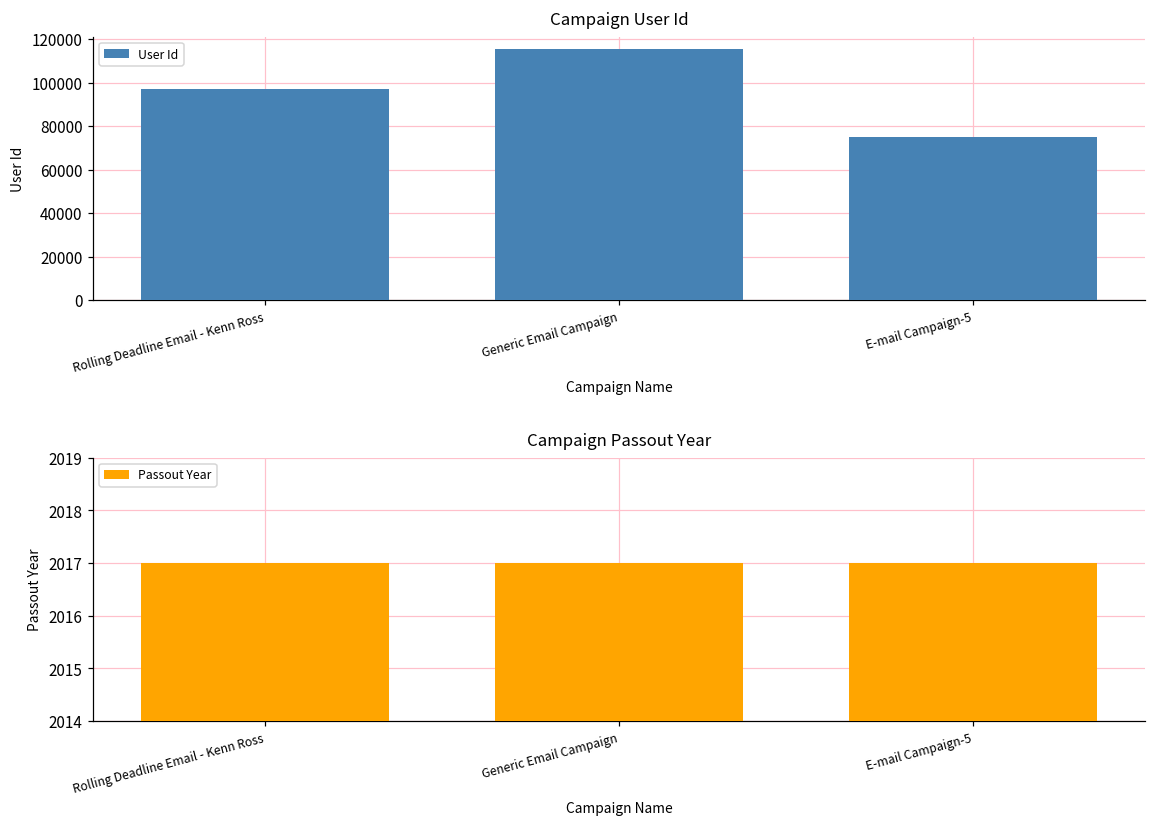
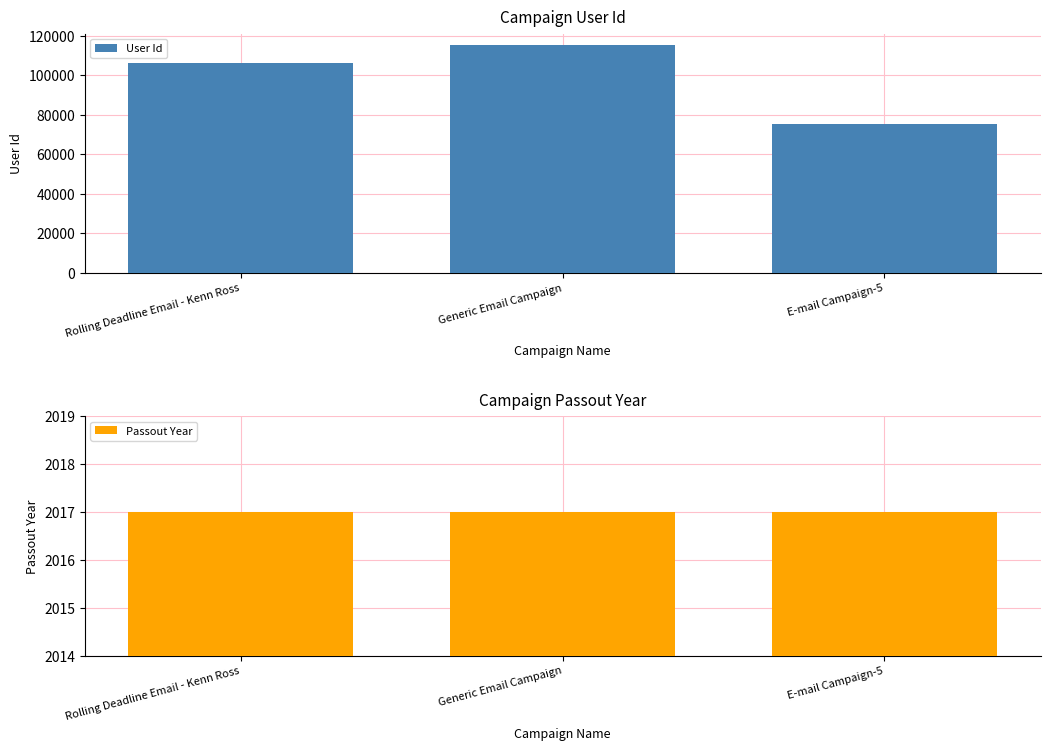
  {
    "Campaign User Id": {
-     "Rolling Deadline Email - Kenn Ross": 97000,
+     "Rolling Deadline Email - Kenn Ross": 106000,
      "Generic Email Campaign": 115000,
      "E-mail Campaign-5": 75000
    },
    "Campaign Passout Year": {
      "Rolling Deadline Email - Kenn Ross": 2017.0,
      "Generic Email Campaign": 2017.0,
      "E-mail Campaign-5": 2017.0
    }
  }
